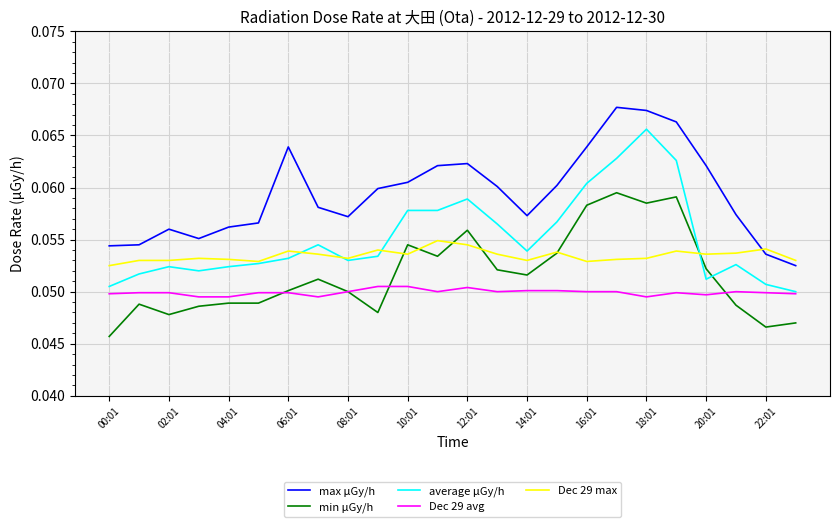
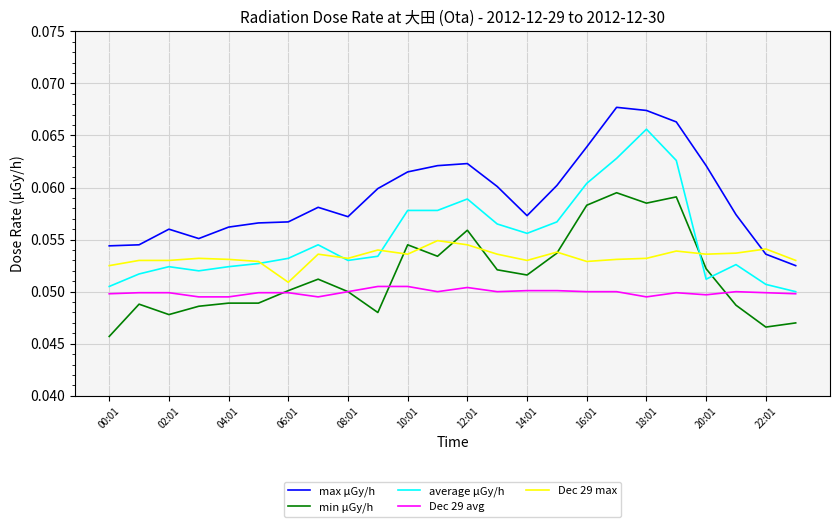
  {
    "max μGy/h": {
      "00:01": 0.0544,
      "02:01": 0.0560,
      "04:01": 0.0562,
-     "06:01": 0.0639,
+     "06:01": 0.0567,
      "08:01": 0.0572,
-     "10:01": 0.0605,
+     "10:01": 0.0615,
      "12:01": 0.0623,
      "14:01": 0.0573,
      "16:01": 0.0639,
      "18:01": 0.0674,
      "20:01": 0.0621,
      "22:01": 0.0536
    },
    "min μGy/h": {
      "00:01": 0.0457,
      "02:01": 0.0478,
      "04:01": 0.0489,
      "10:01": 0.0545,
      "12:01": 0.0559,
      "14:01": 0.0516,
      "16:01": 0.0583,
      "18:01": 0.0585,
      "20:01": 0.0522,
      "22:01": 0.0466
    },
    "average μGy/h": {
      "00:01": 0.0505,
      "02:01": 0.0524,
      "04:01": 0.0524,
      "06:01": 0.0532,
      "10:01": 0.0578,
      "12:01": 0.0589,
-     "14:01": 0.0539,
+     "14:01": 0.0556,
      "16:01": 0.0604,
      "18:01": 0.0656,
      "20:01": 0.0512,
      "22:01": 0.0507
    },
    "Dec 29 avg": {
      "00:01": 0.0498,
      "02:01": 0.0499,
      "04:01": 0.0495,
      "10:01": 0.0505,
      "12:01": 0.0504,
      "14:01": 0.0501,
      "16:01": 0.0500,
      "18:01": 0.0495,
      "20:01": 0.0497,
      "22:01": 0.0499
    },
    "Dec 29 max": {
      "00:01": 0.0525,
      "02:01": 0.0530,
      "04:01": 0.0531,
-     "06:01": 0.0539,
+     "06:01": 0.0509,
      "10:01": 0.0536,
      "12:01": 0.0545,
      "14:01": 0.0530,
      "16:01": 0.0529,
      "18:01": 0.0532,
      "20:01": 0.0536,
      "22:01": 0.0541
    }
  }
